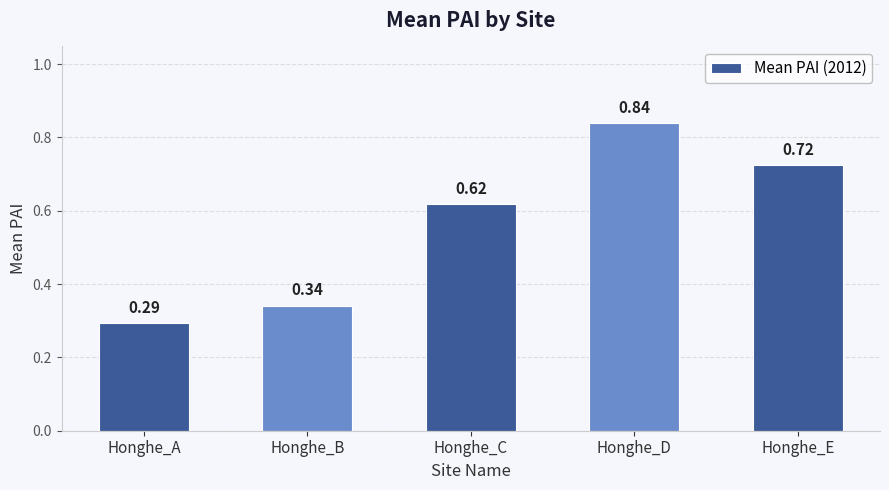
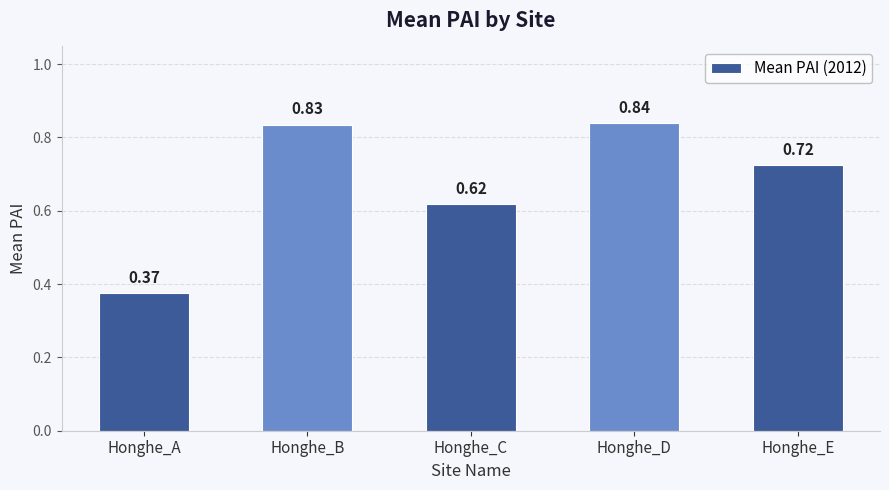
  {
-   "Honghe_A": 0.29,
-   "Honghe_B": 0.34,
+   "Honghe_A": 0.37,
+   "Honghe_B": 0.83,
    "Honghe_C": 0.62,
    "Honghe_D": 0.84,
    "Honghe_E": 0.72
  }
